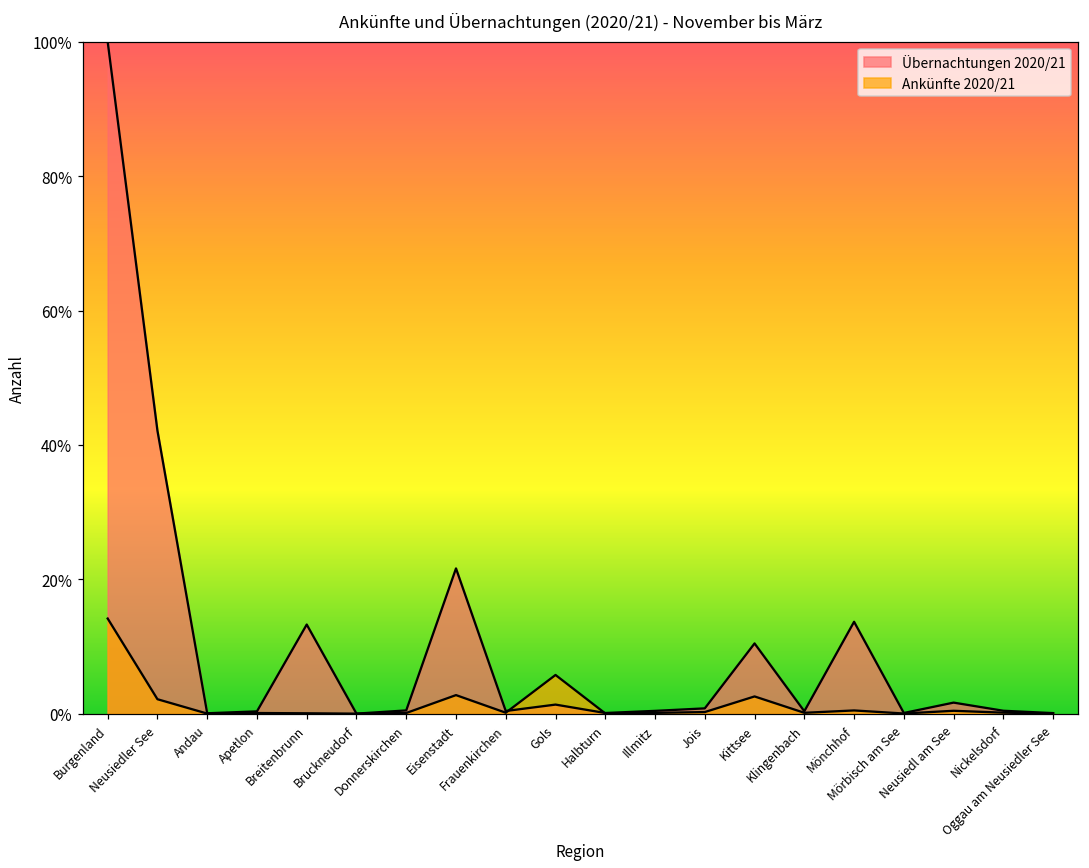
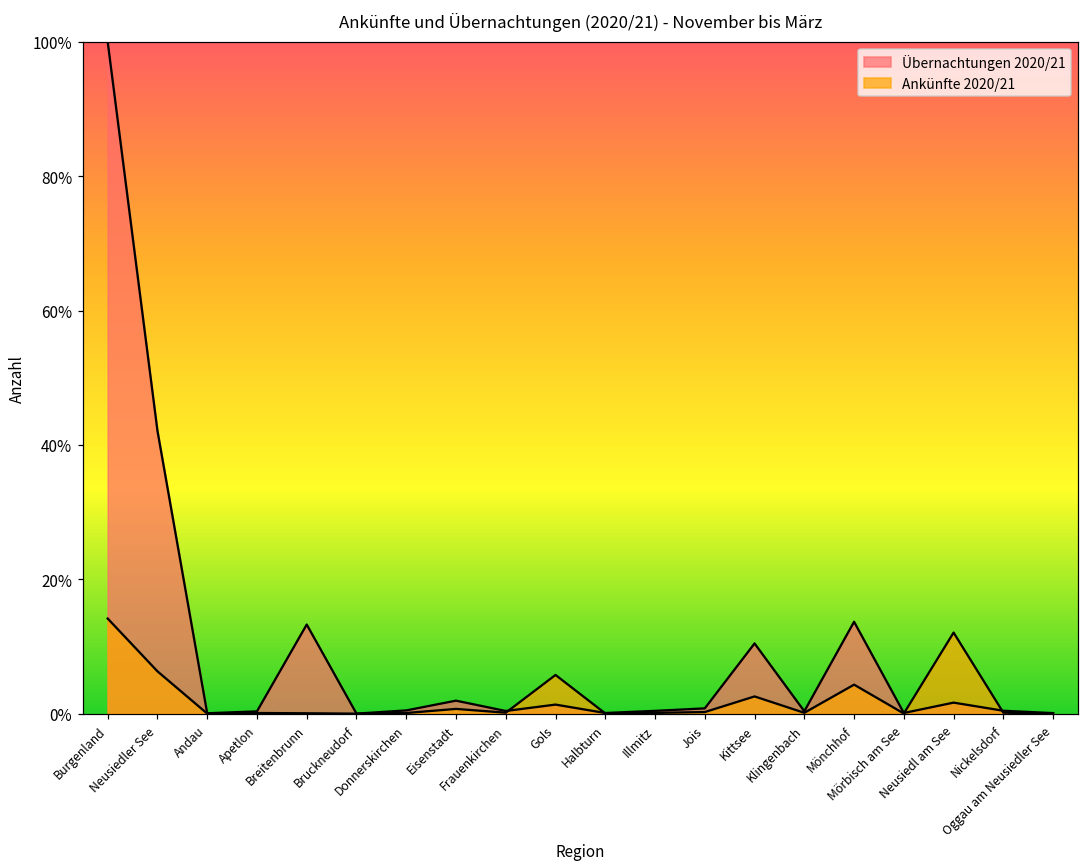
  {
    "Übernachtungen 2020/21": {
      "Burgenland": "100%",
      "Neusiedler See": "42%",
      "Breitenbrunn": "13%",
-     "Eisenstadt": "22%",
+     "Eisenstadt": "2%",
      "Gols": "1%",
      "Jois": "1%",
      "Kittsee": "10%",
      "Mönchhof": "14%",
      "Neusiedl am See": "2%"
    },
    "Ankünfte 2020/21": {
      "Burgenland": "14%",
-     "Neusiedler See": "2%",
+     "Neusiedler See": "6%",
      "Breitenbrunn": "0%",
-     "Eisenstadt": "3%",
+     "Eisenstadt": "1%",
      "Gols": "6%",
      "Jois": "0%",
      "Kittsee": "3%",
-     "Mönchhof": "0%",
-     "Neusiedl am See": "0%"
+     "Mönchhof": "4%",
+     "Neusiedl am See": "12%"
    }
  }
